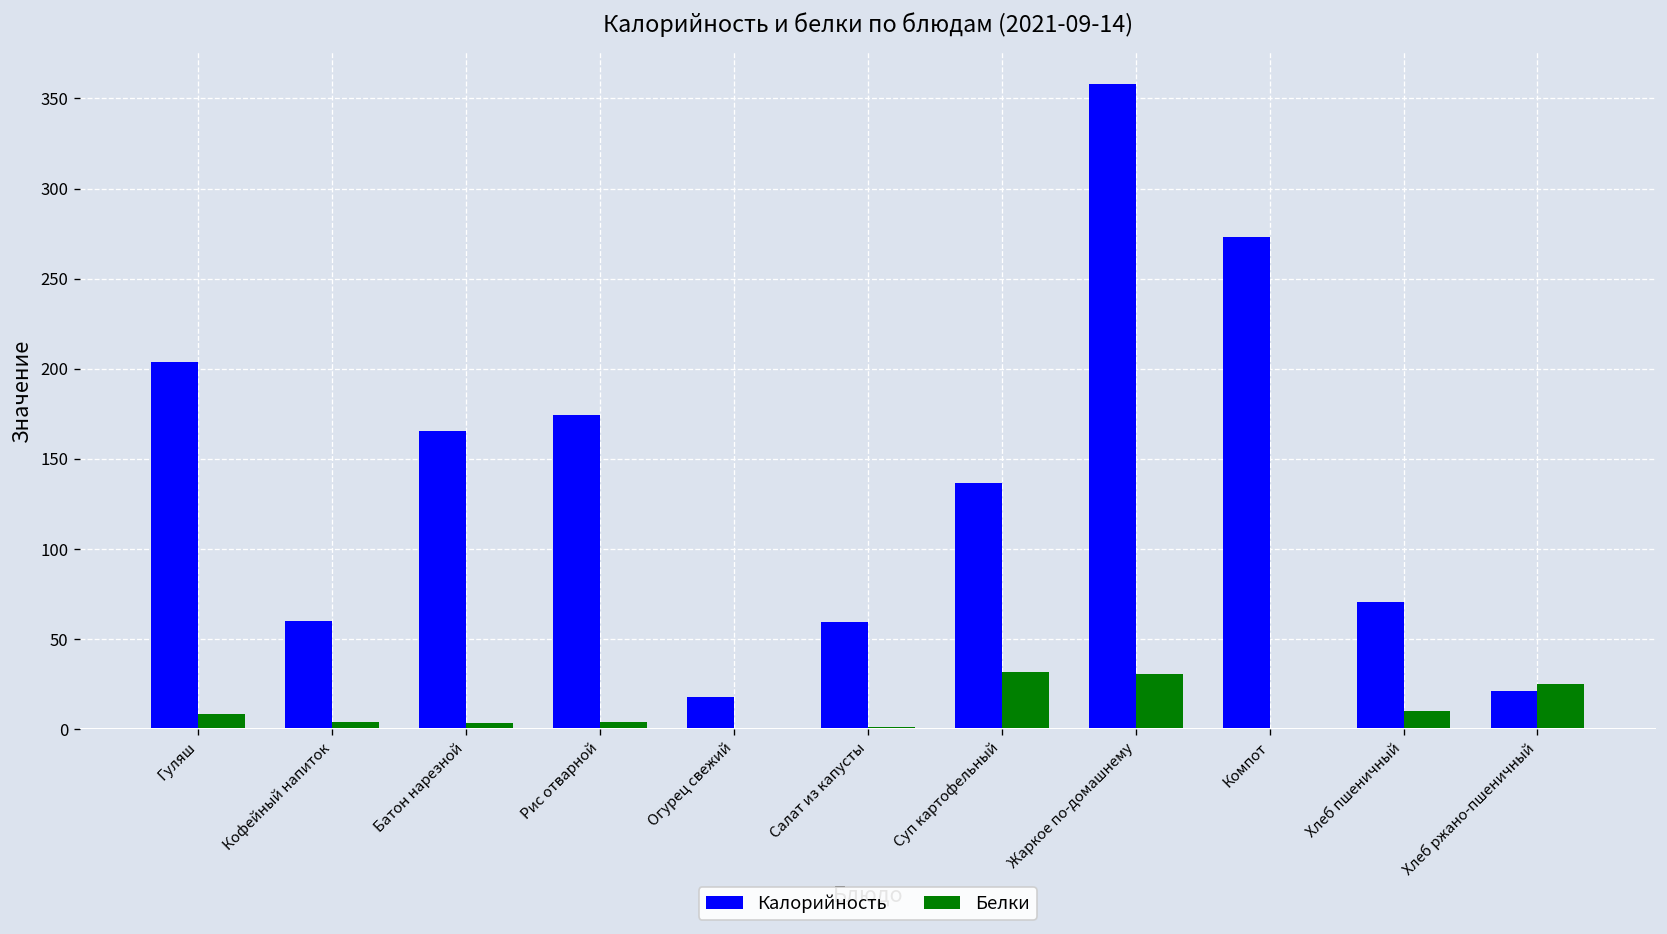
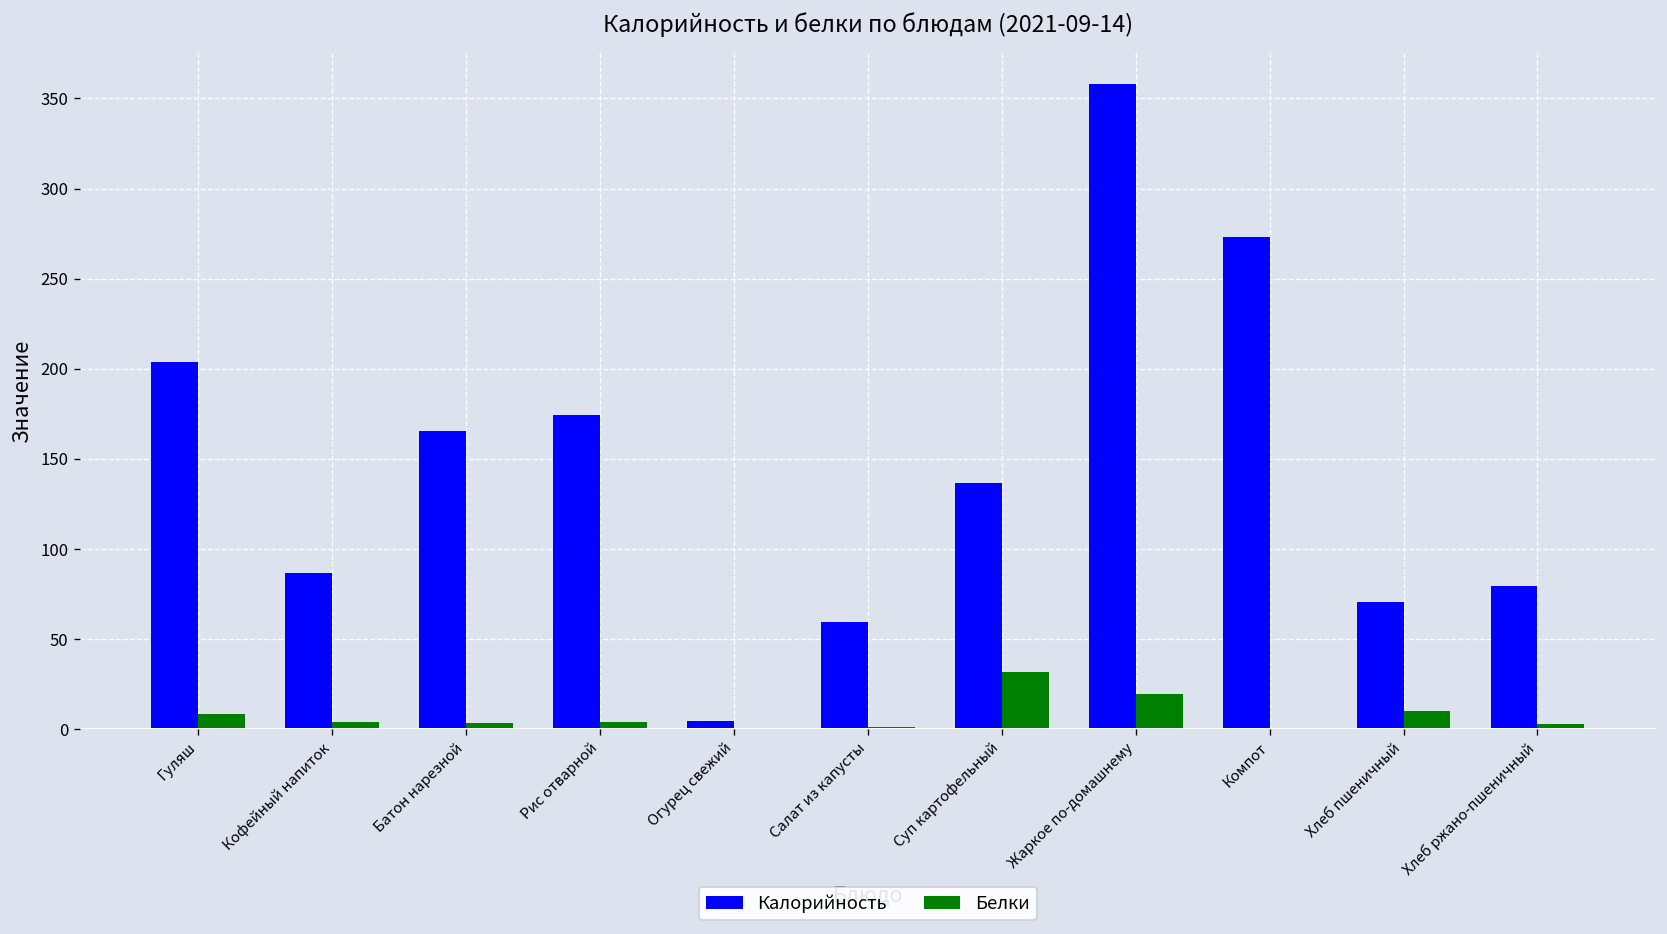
  {
    "Калорийность": {
      "Гуляш": 204,
-     "Кофейный напиток": 60,
+     "Кофейный напиток": 87,
      "Батон нарезной": 165,
      "Рис отварной": 174,
-     "Огурец свежий": 18,
+     "Огурец свежий": 4,
      "Салат из капусты": 59,
      "Суп картофельный": 136,
      "Жаркое по-домашнему": 358,
      "Компот": 273,
      "Хлеб пшеничный": 71,
-     "Хлеб ржано-пшеничный": 21
+     "Хлеб ржано-пшеничный": 79
    },
    "Белки": {
      "Гуляш": 8,
      "Кофейный напиток": 4,
      "Батон нарезной": 3,
      "Рис отварной": 4,
      "Суп картофельный": 32,
-     "Жаркое по-домашнему": 31,
+     "Жаркое по-домашнему": 19,
      "Хлеб пшеничный": 10,
-     "Хлеб ржано-пшеничный": 25
+     "Хлеб ржано-пшеничный": 3
    }
  }
